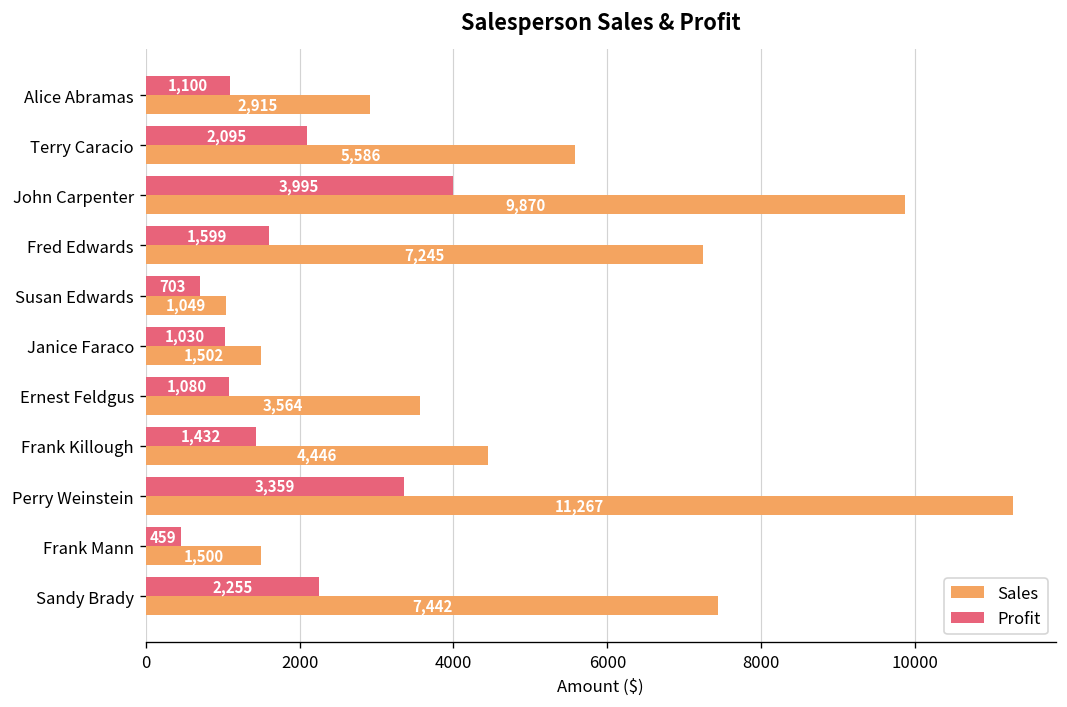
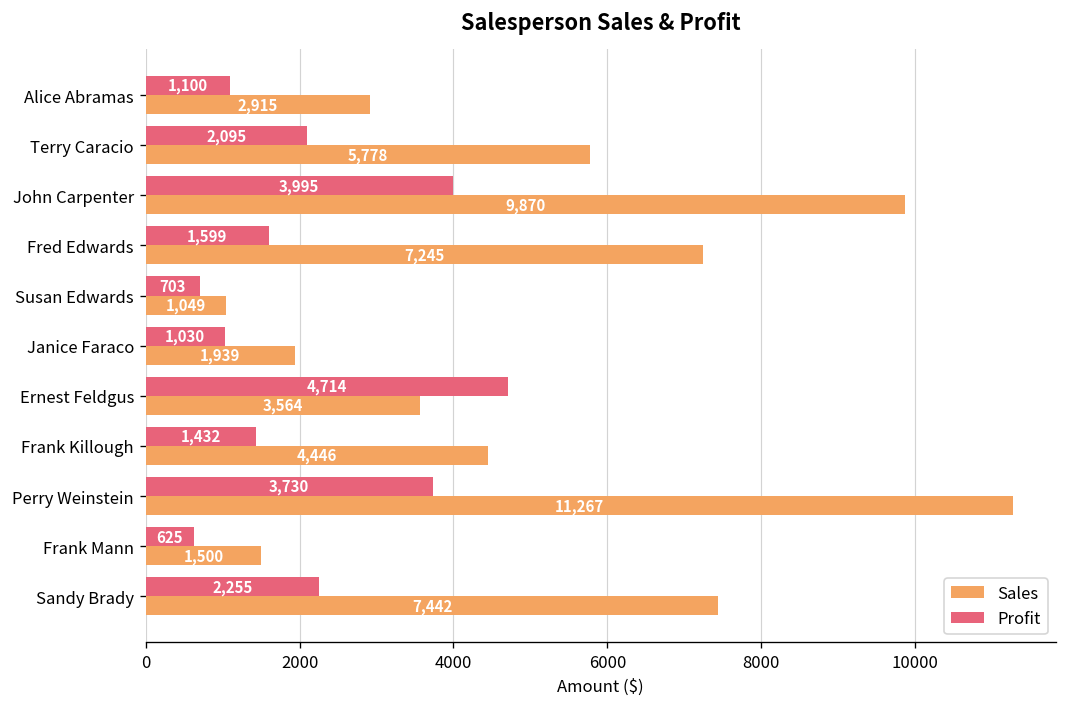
  {
    "Sales": {
      "Alice Abramas": "2,915",
-     "Terry Caracio": "5,586",
+     "Terry Caracio": "5,778",
      "John Carpenter": "9,870",
      "Fred Edwards": "7,245",
      "Susan Edwards": "1,049",
-     "Janice Faraco": "1,502",
+     "Janice Faraco": "1,939",
      "Ernest Feldgus": "3,564",
      "Frank Killough": "4,446",
      "Perry Weinstein": "11,267",
      "Frank Mann": "1,500",
      "Sandy Brady": "7,442"
    },
    "Profit": {
      "Alice Abramas": "1,100",
      "Terry Caracio": "2,095",
      "John Carpenter": "3,995",
      "Fred Edwards": "1,599",
      "Susan Edwards": "703",
      "Janice Faraco": "1,030",
-     "Ernest Feldgus": "1,080",
+     "Ernest Feldgus": "4,714",
      "Frank Killough": "1,432",
-     "Perry Weinstein": "3,359",
-     "Frank Mann": "459",
+     "Perry Weinstein": "3,730",
+     "Frank Mann": "625",
      "Sandy Brady": "2,255"
    }
  }
